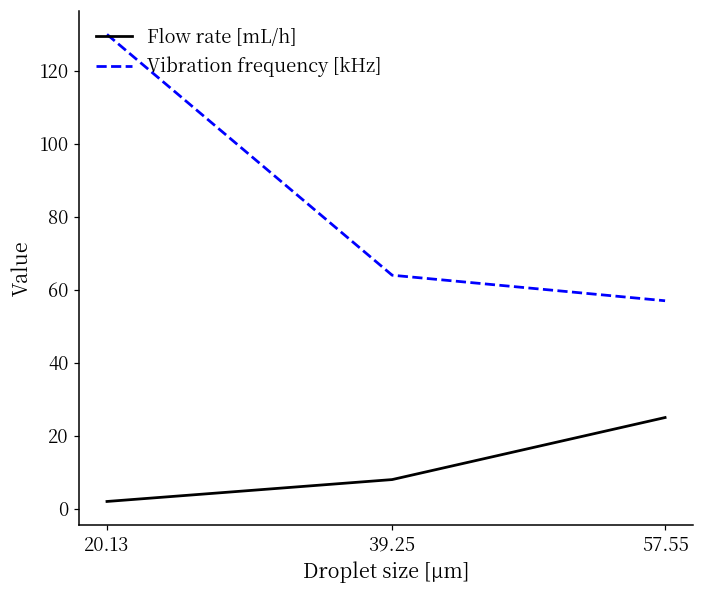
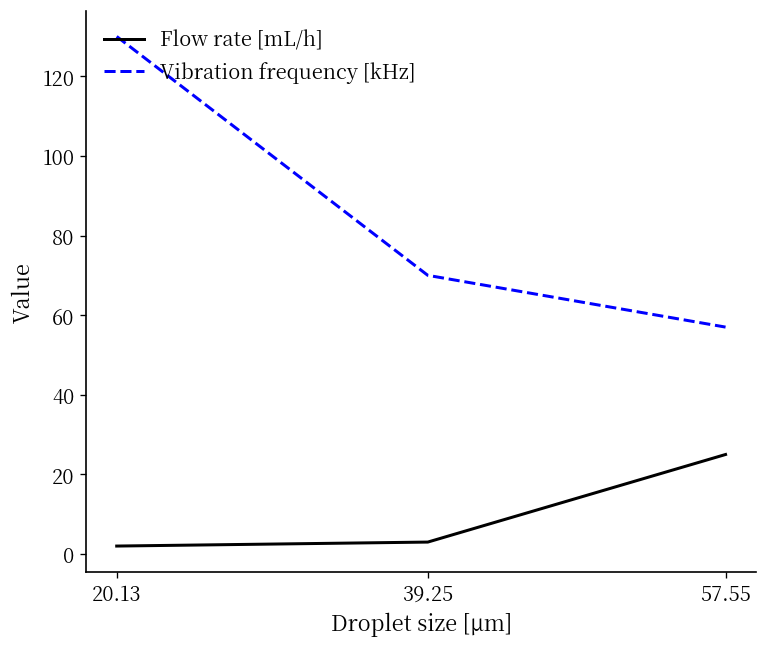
  {
    "Flow rate [mL/h]": {
      "20.13": 2,
-     "39.25": 8,
+     "39.25": 3,
      "57.55": 25
    },
    "Vibration frequency [kHz]": {
      "20.13": 130,
-     "39.25": 64,
+     "39.25": 70,
      "57.55": 57
    }
  }
